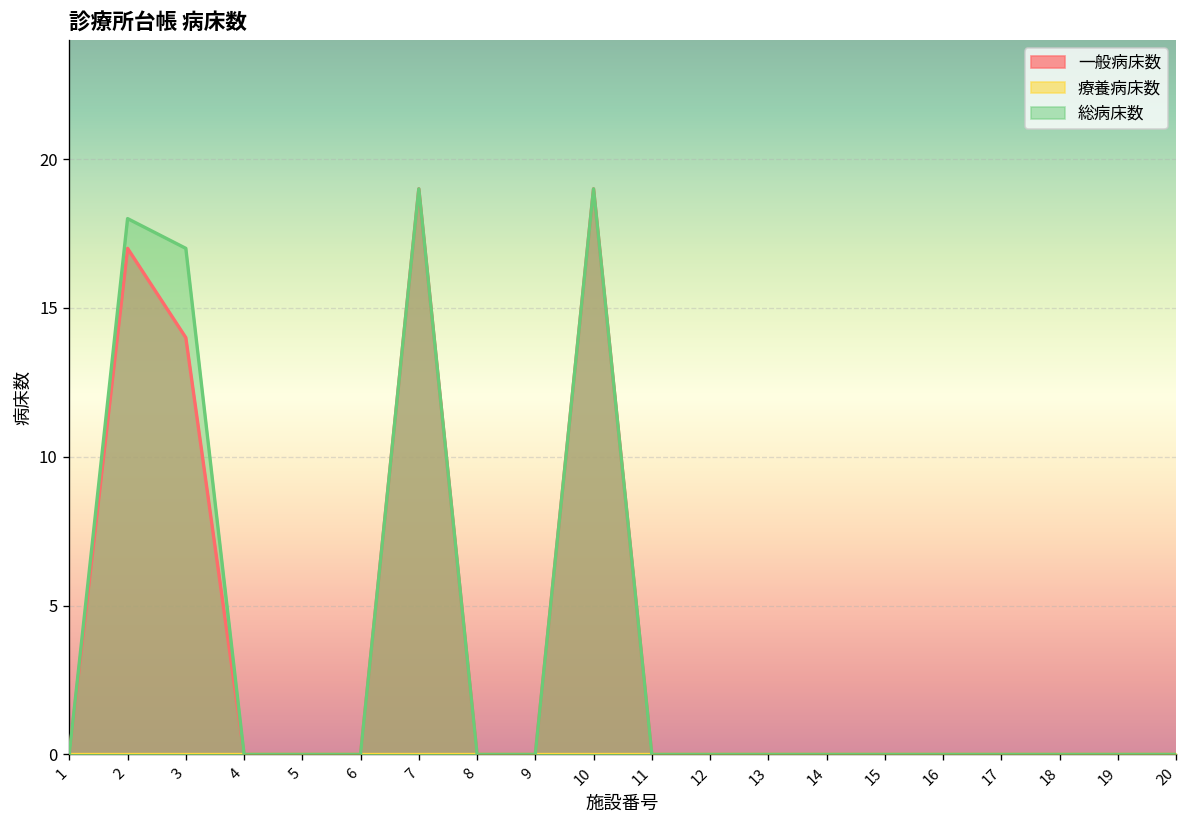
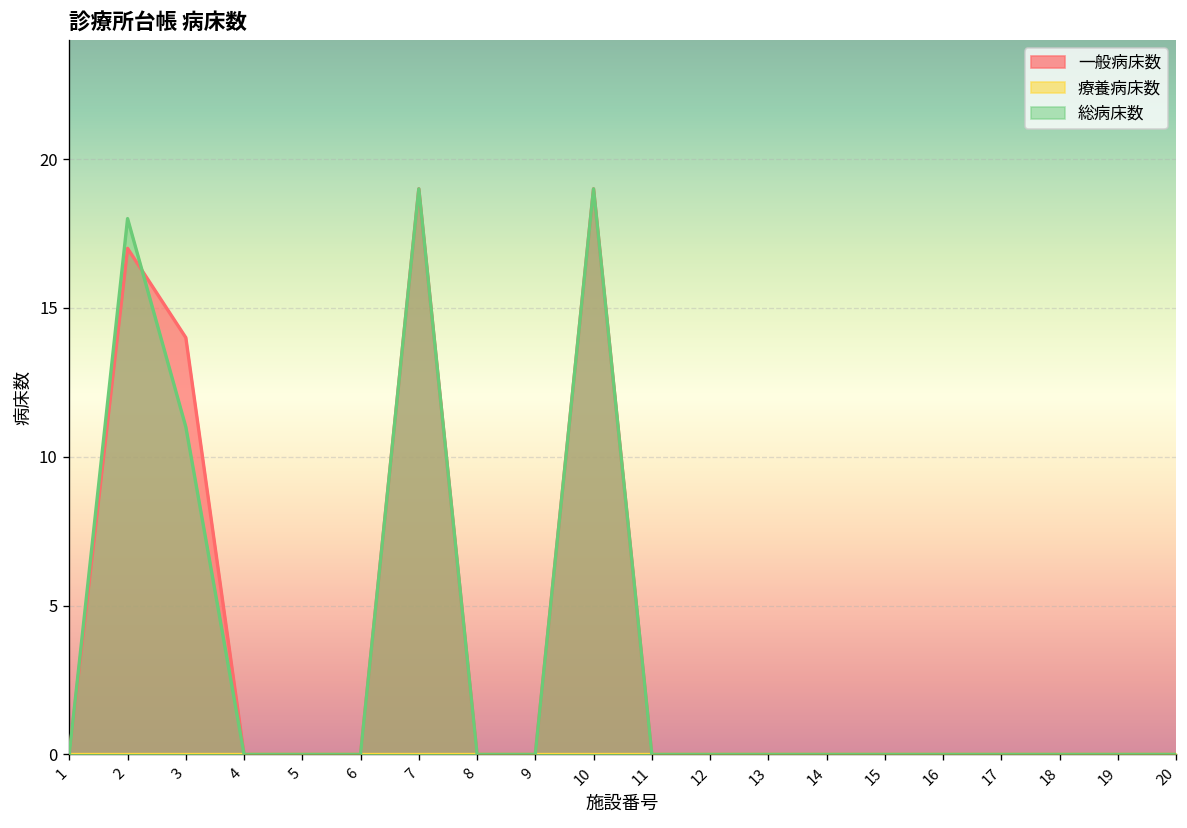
  {
    "一般病床数": {
      "2": 17,
      "3": 14
    },
    "療養病床数": {
      "2": 0,
      "3": 0,
      "7": 0,
      "10": 0
    },
    "総病床数": {
      "2": 18,
-     "3": 17
+     "3": 11
    }
  }
